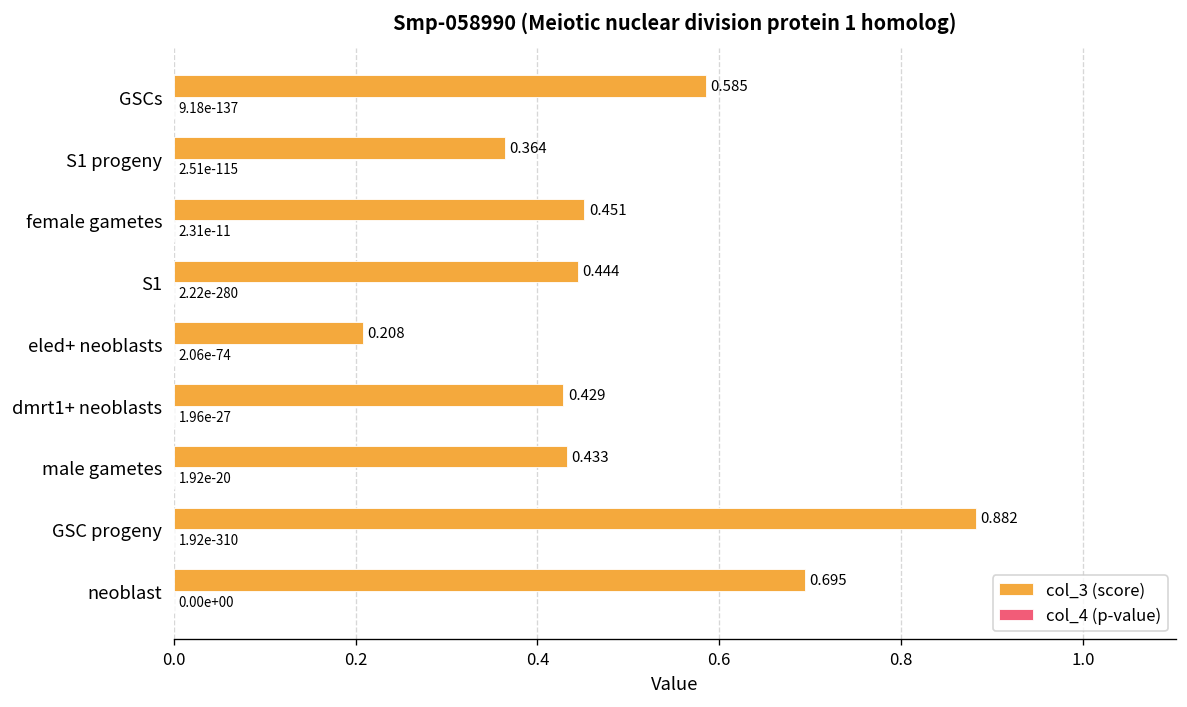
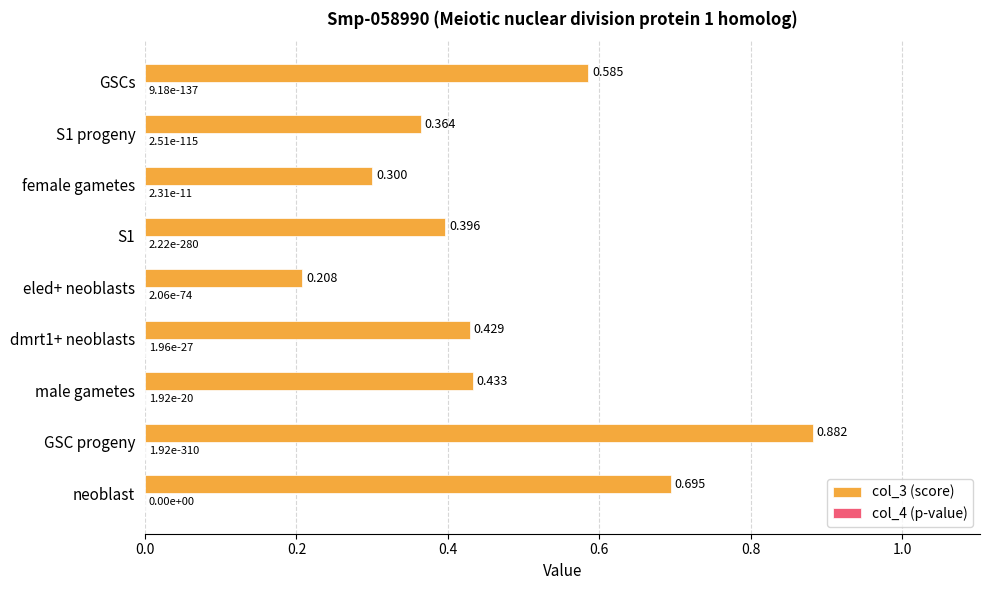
  {
    "col_3 (score)": {
      "GSCs": "0.585",
      "S1 progeny": "0.364",
-     "female gametes": "0.451",
-     "S1": "0.444",
+     "female gametes": "0.300",
+     "S1": "0.396",
      "eled+ neoblasts": "0.208",
      "dmrt1+ neoblasts": "0.429",
      "male gametes": "0.433",
      "GSC progeny": "0.882",
      "neoblast": "0.695"
    },
    "col_4 (p-value)": {
      "GSCs": "9.18e-137",
      "S1 progeny": "2.51e-115",
      "female gametes": "2.31e-11",
      "S1": "2.22e-280",
      "eled+ neoblasts": "2.06e-74",
      "dmrt1+ neoblasts": "1.96e-27",
      "male gametes": "1.92e-20",
      "GSC progeny": "1.92e-310",
      "neoblast": "0.00e+00"
    }
  }
